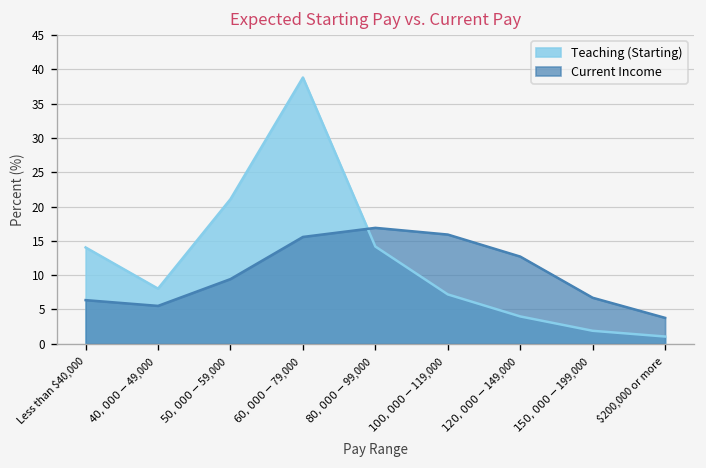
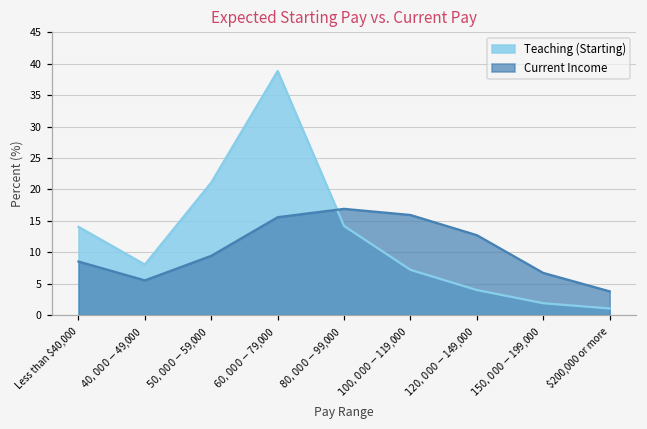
  {
    "Teaching (Starting)": {
      "Less than $40,000": 14,
      "$200,000 or more": 1
    },
    "Current Income": {
-     "Less than $40,000": 6,
+     "Less than $40,000": 9,
      "$200,000 or more": 4
    }
  }
